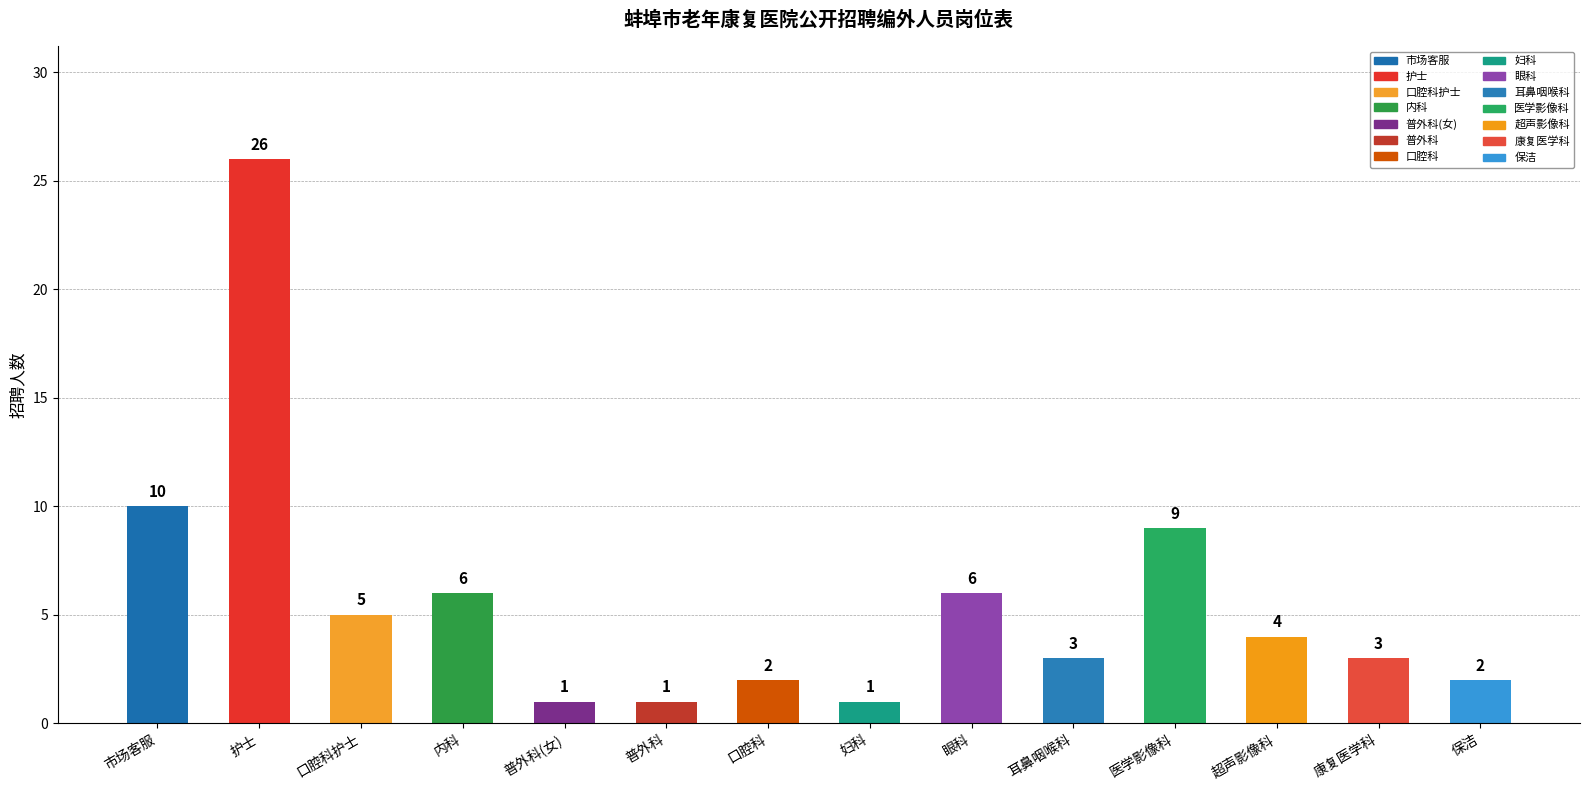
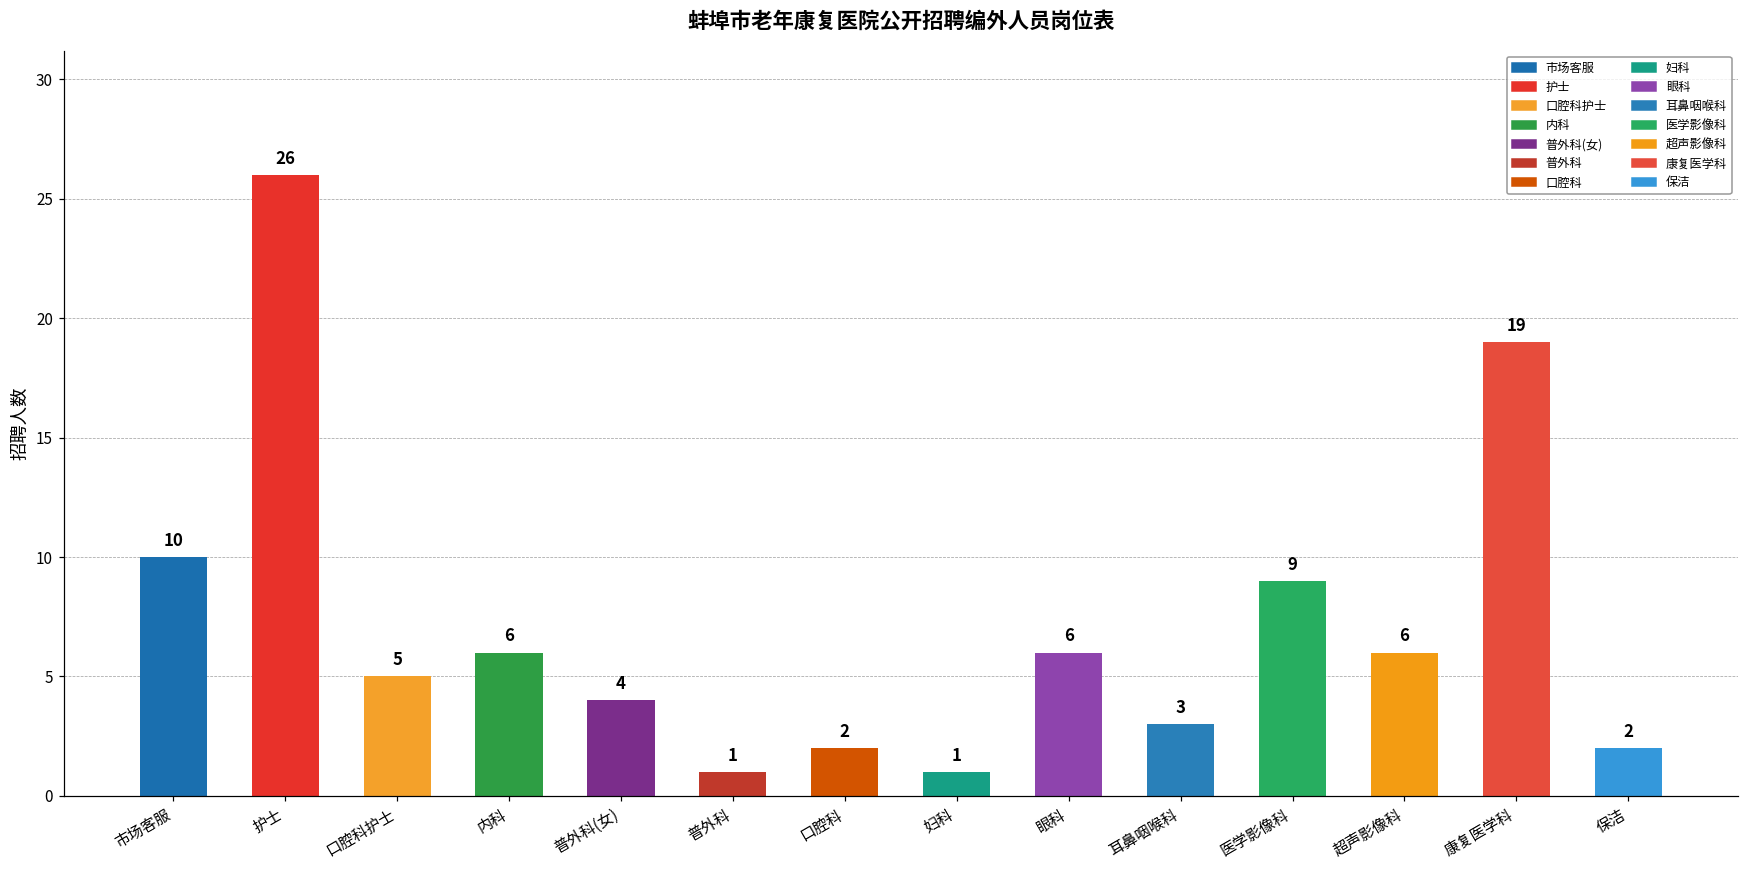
  {
    "市场客服": 10,
    "护士": 26,
    "口腔科护士": 5,
    "内科": 6,
-   "普外科(女)": 1,
+   "普外科(女)": 4,
    "普外科": 1,
    "口腔科": 2,
    "妇科": 1,
    "眼科": 6,
    "耳鼻咽喉科": 3,
    "医学影像科": 9,
-   "超声影像科": 4,
-   "康复医学科": 3,
+   "超声影像科": 6,
+   "康复医学科": 19,
    "保洁": 2
  }
